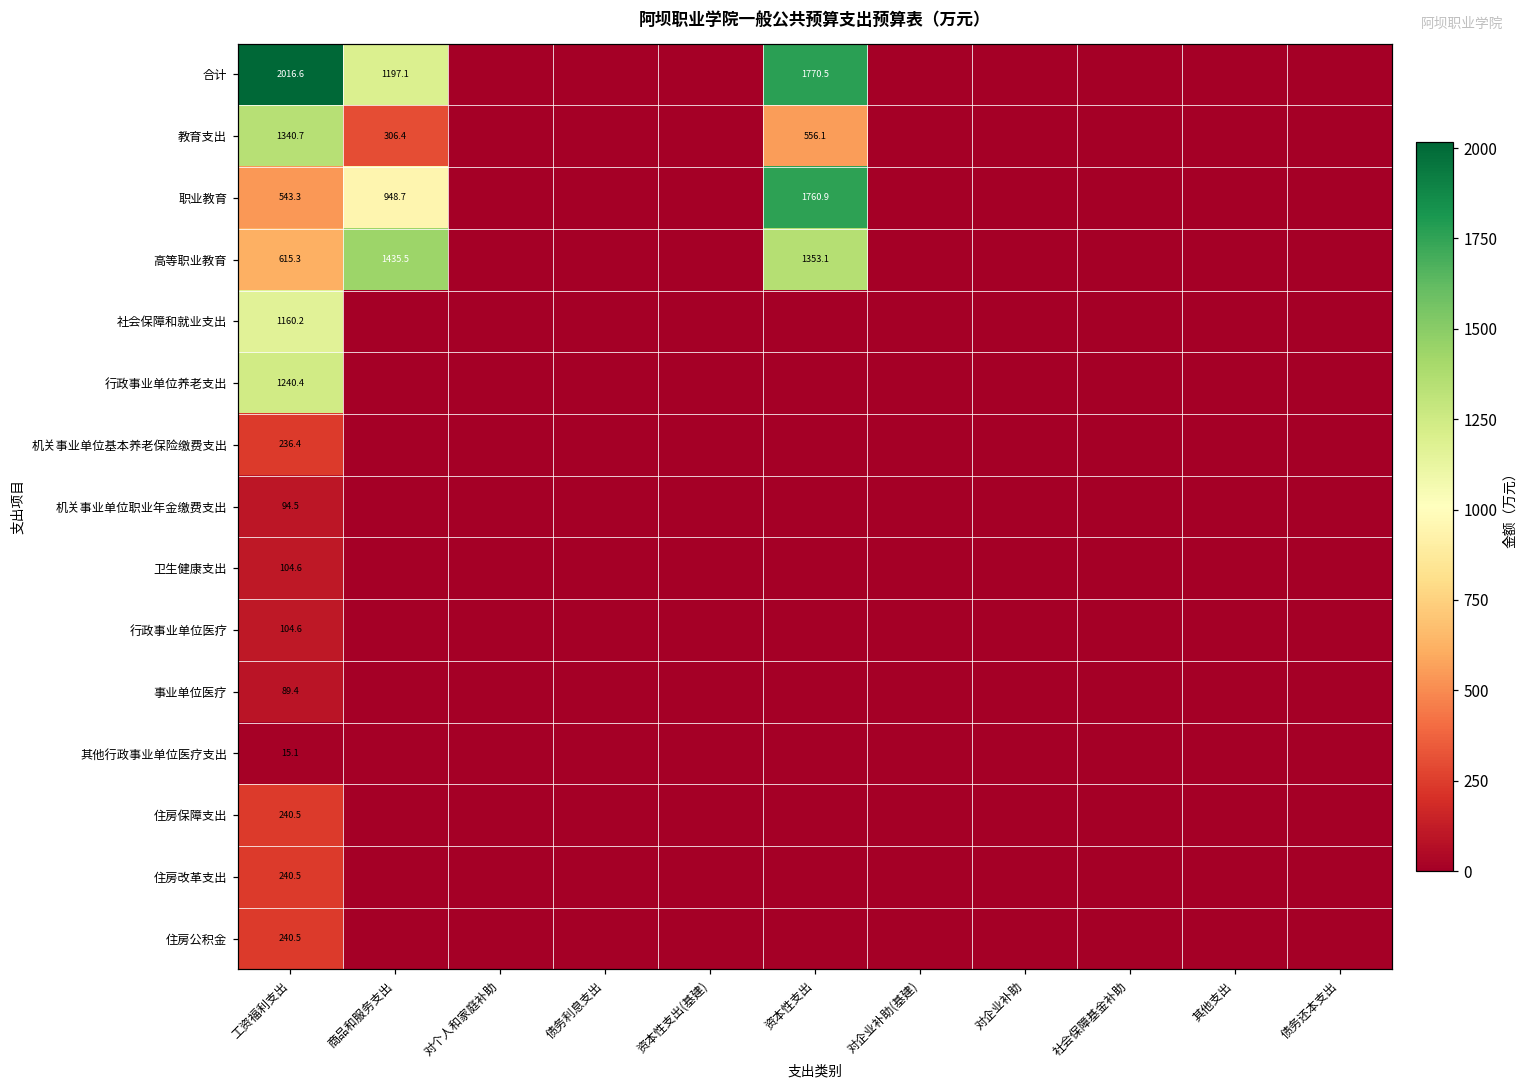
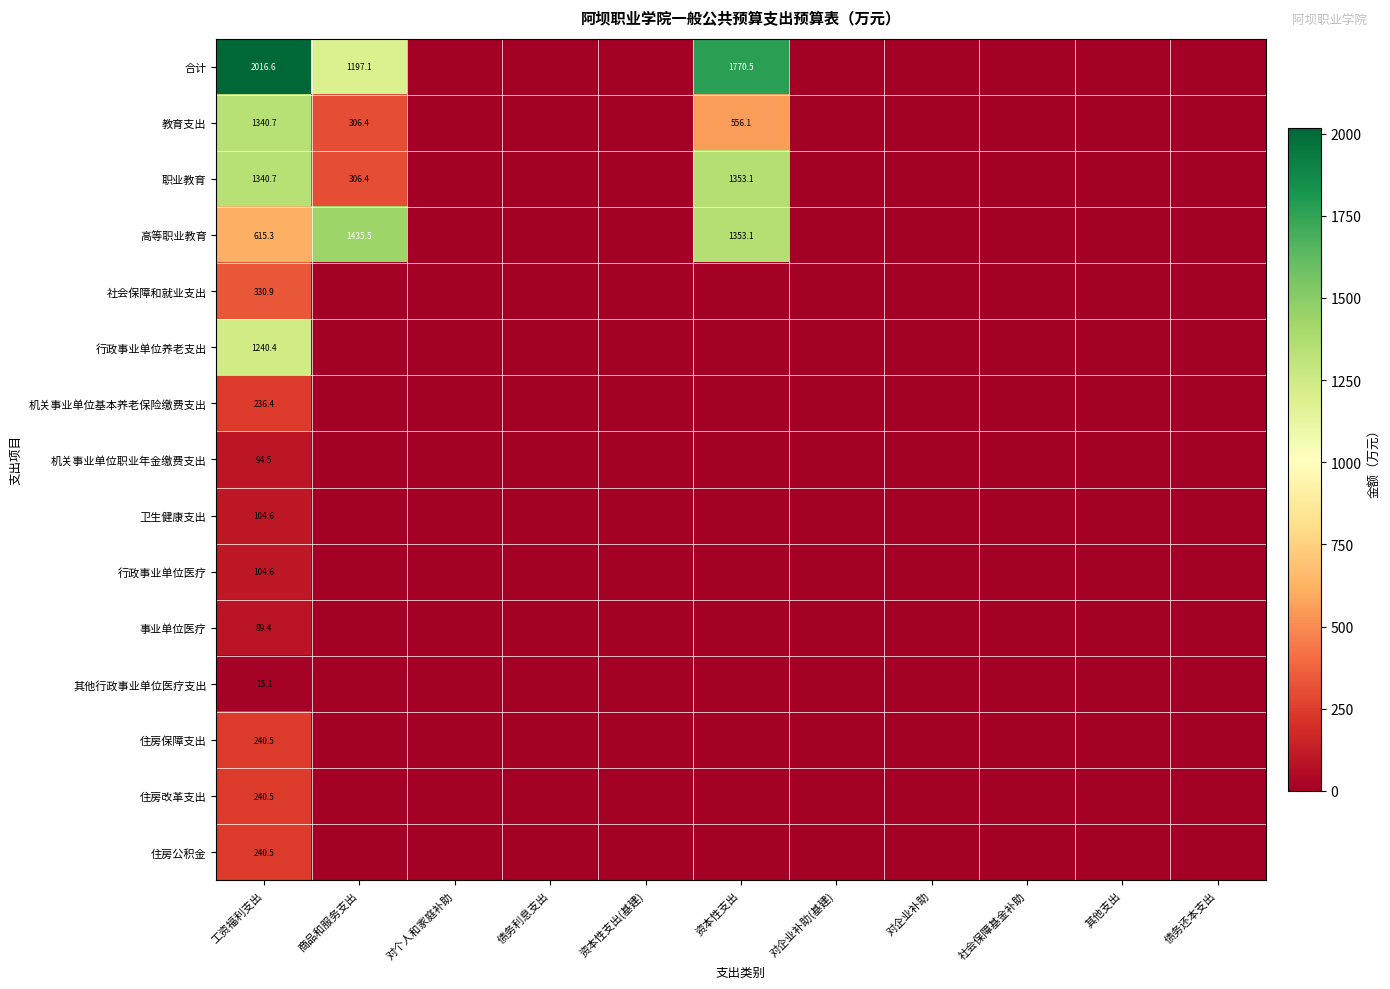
  {
    "合计": {
      "工资福利支出": 2016.6,
      "商品和服务支出": 1197.1,
      "资本性支出": 1770.5
    },
    "教育支出": {
      "工资福利支出": 1340.7,
      "商品和服务支出": 306.4,
      "资本性支出": 556.1
    },
    "职业教育": {
-     "工资福利支出": 543.3,
-     "商品和服务支出": 948.7,
-     "资本性支出": 1760.9
+     "工资福利支出": 1340.7,
+     "商品和服务支出": 306.4,
+     "资本性支出": 1353.1
    },
    "高等职业教育": {
      "工资福利支出": 615.3,
      "商品和服务支出": 1435.5,
      "资本性支出": 1353.1
    },
    "社会保障和就业支出": {
-     "工资福利支出": 1160.2
+     "工资福利支出": 330.9
    },
    "行政事业单位养老支出": {
      "工资福利支出": 1240.4
    },
    "机关事业单位基本养老保险缴费支出": {
      "工资福利支出": 236.4
    },
    "机关事业单位职业年金缴费支出": {
      "工资福利支出": 94.5
    },
    "卫生健康支出": {
      "工资福利支出": 104.6
    },
    "行政事业单位医疗": {
      "工资福利支出": 104.6
    },
    "事业单位医疗": {
      "工资福利支出": 89.4
    },
    "其他行政事业单位医疗支出": {
      "工资福利支出": 15.1
    },
    "住房保障支出": {
      "工资福利支出": 240.5
    },
    "住房改革支出": {
      "工资福利支出": 240.5
    },
    "住房公积金": {
      "工资福利支出": 240.5
    }
  }
